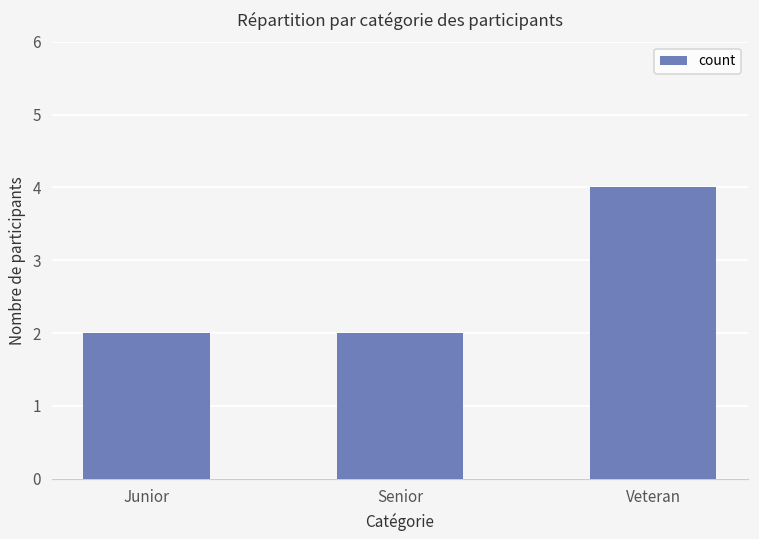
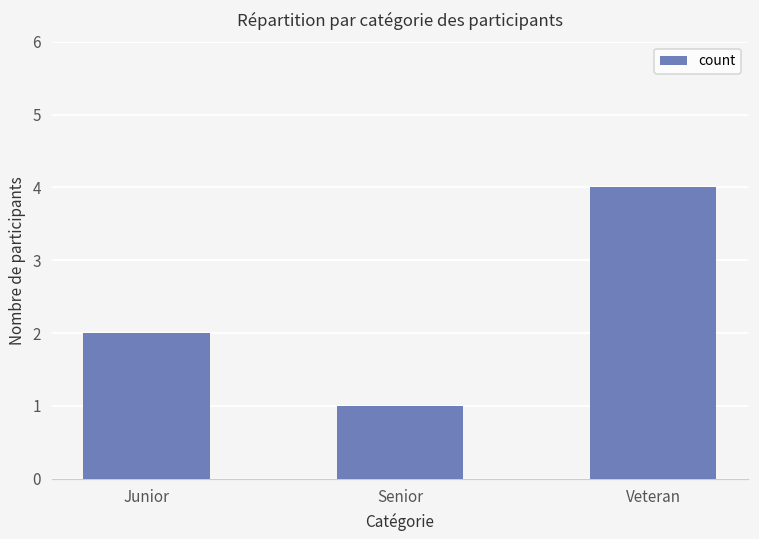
  {
    "Junior": 2,
-   "Senior": 2,
+   "Senior": 1,
    "Veteran": 4
  }
